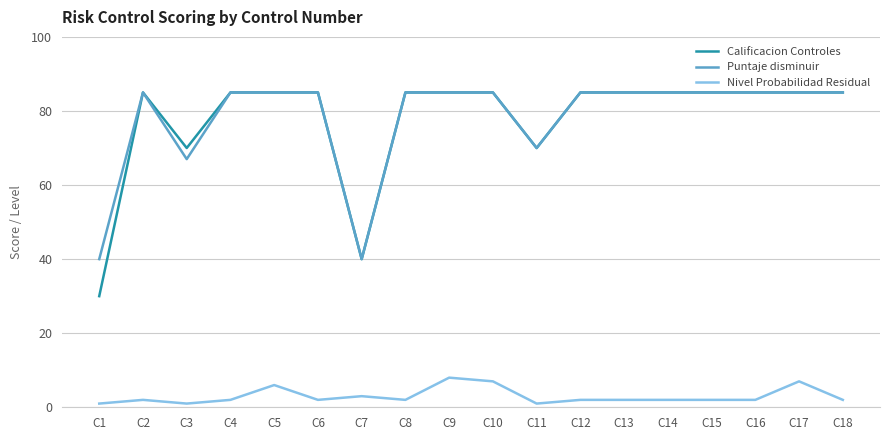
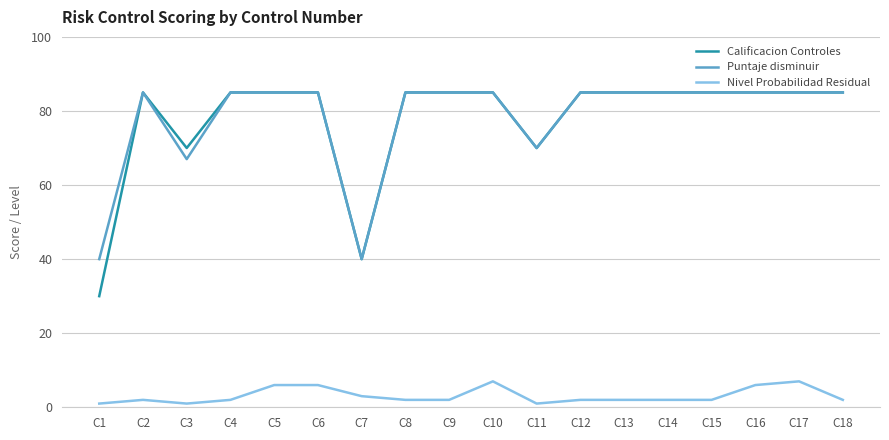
  {
    "Calificacion Controles": {
      "C1": 30,
      "C3": 70
    },
    "Puntaje disminuir": {
      "C1": 40,
      "C3": 67
    },
    "Nivel Probabilidad Residual": {
      "C1": 1,
      "C2": 2,
      "C3": 1,
      "C4": 2,
      "C5": 6,
-     "C6": 2,
+     "C6": 6,
      "C7": 3,
      "C8": 2,
-     "C9": 8,
+     "C9": 2,
      "C10": 7,
      "C11": 1,
      "C12": 2,
      "C13": 2,
      "C14": 2,
      "C15": 2,
-     "C16": 2,
+     "C16": 6,
      "C17": 7,
      "C18": 2
    }
  }
